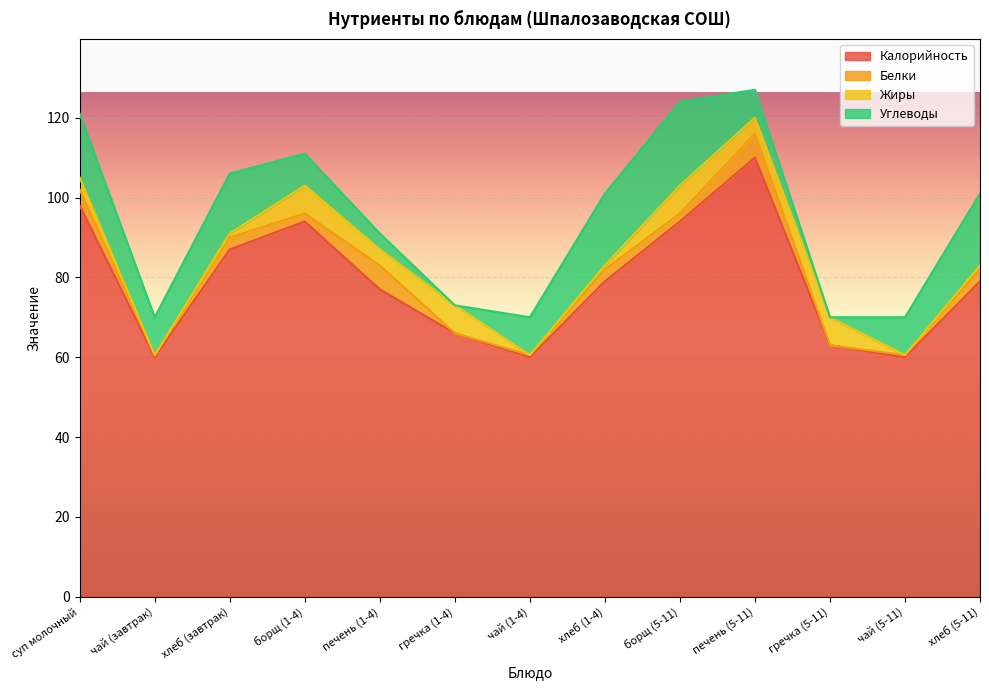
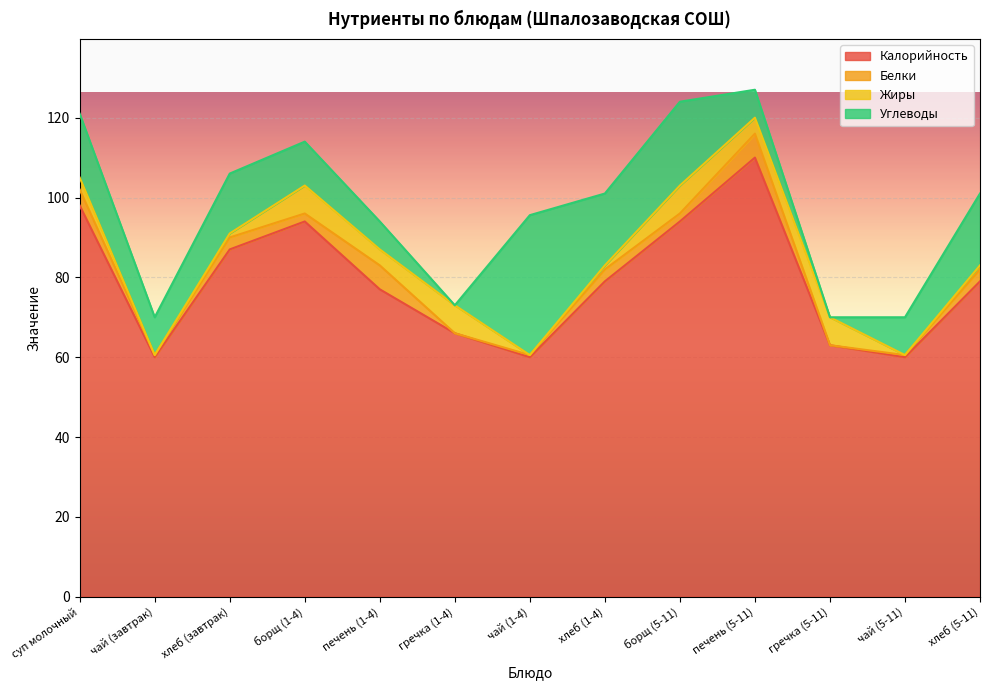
  {
    "Калорийность": {
      "суп молочный": 98,
      "хлеб (завтрак)": 87,
      "борщ (1-4)": 94,
      "печень (1-4)": 77,
      "хлеб (1-4)": 79,
      "борщ (5-11)": 94,
      "печень (5-11)": 110,
      "хлеб (5-11)": 79
    },
    "Углеводы": {
      "суп молочный": 16,
      "чай (завтрак)": 9,
      "хлеб (завтрак)": 15,
-     "борщ (1-4)": 8,
-     "печень (1-4)": 4,
-     "чай (1-4)": 9,
+     "борщ (1-4)": 11,
+     "печень (1-4)": 7,
+     "чай (1-4)": 35,
      "хлеб (1-4)": 18,
      "борщ (5-11)": 21,
      "печень (5-11)": 7,
      "чай (5-11)": 9,
      "хлеб (5-11)": 18
    }
  }
